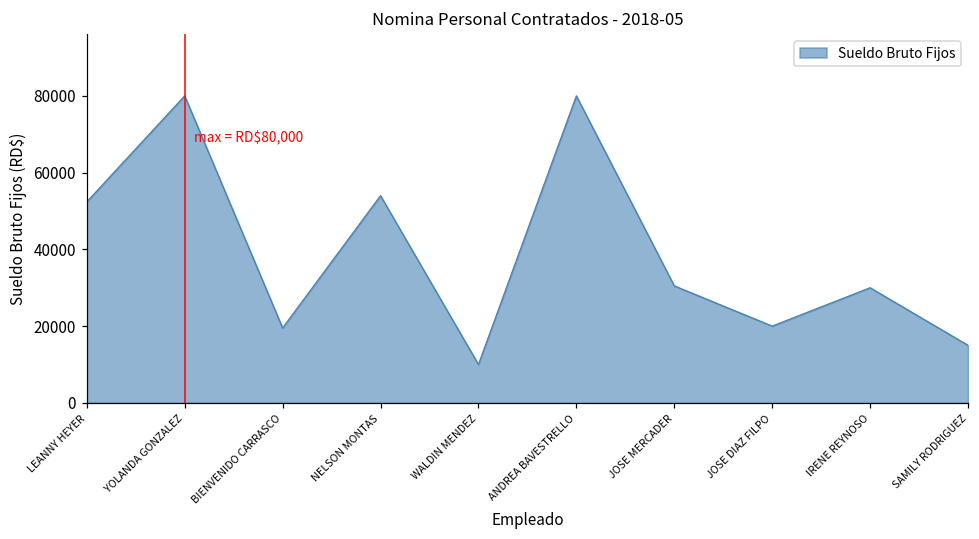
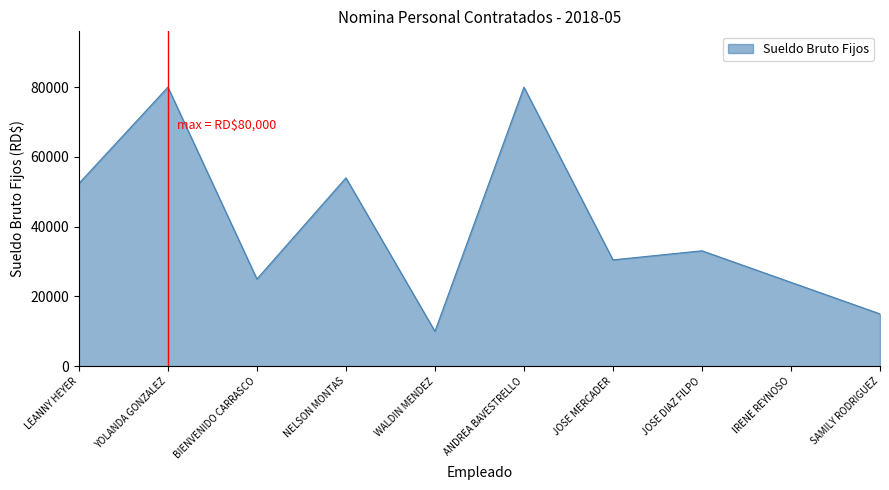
  {
    "LEANNY HEYER": 52000,
    "YOLANDA GONZALEZ": 80000,
-   "BIENVENIDO CARRASCO": 20000,
+   "BIENVENIDO CARRASCO": 25000,
    "NELSON MONTAS": 54000,
    "WALDIN MENDEZ": 10000,
    "ANDREA BAVESTRELLO": 80000,
    "JOSE MERCADER": 30000,
-   "JOSE DIAZ FILPO": 20000,
-   "IRENE REYNOSO": 30000,
+   "JOSE DIAZ FILPO": 33000,
+   "IRENE REYNOSO": 24000,
    "SAMILY RODRIGUEZ": 15000
  }
